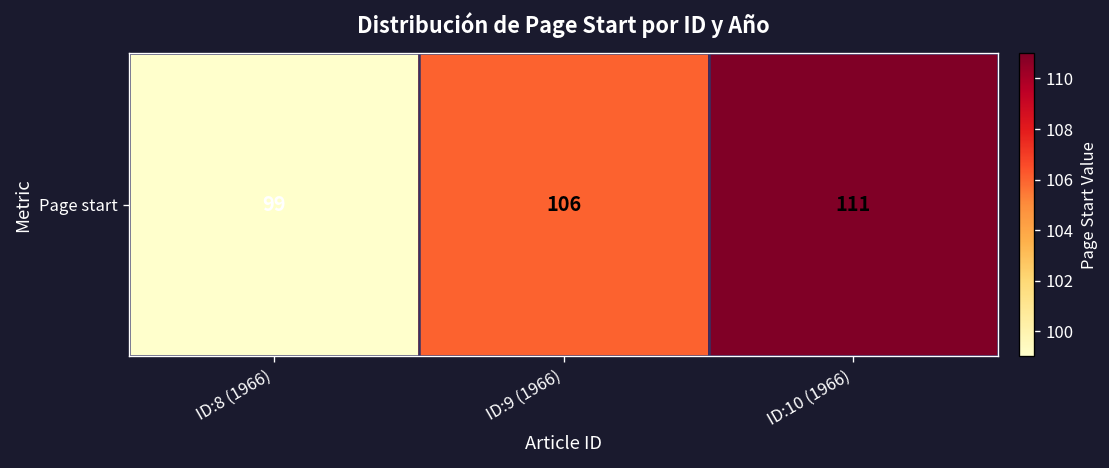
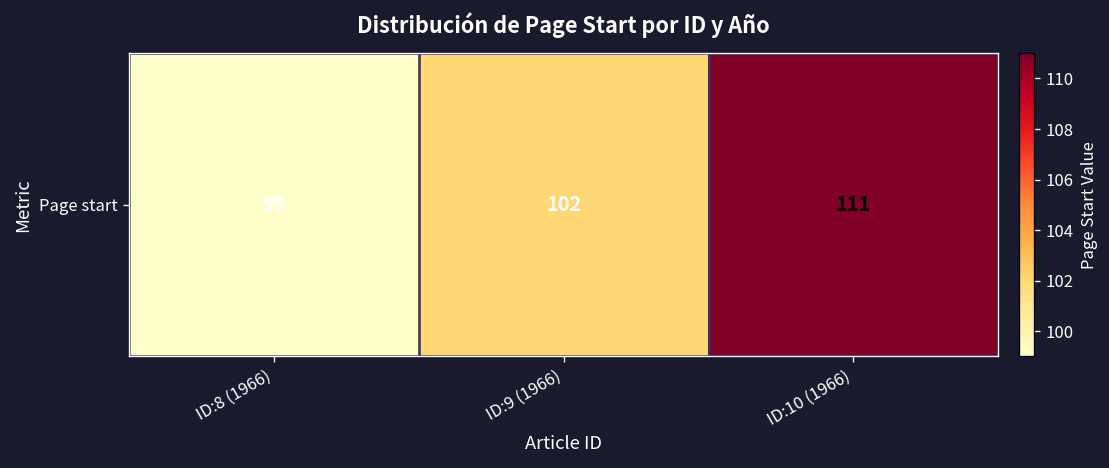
  {
    "Page start": {
      "ID:8 (1966)": 99,
-     "ID:9 (1966)": 106,
+     "ID:9 (1966)": 102,
      "ID:10 (1966)": 111
    }
  }
